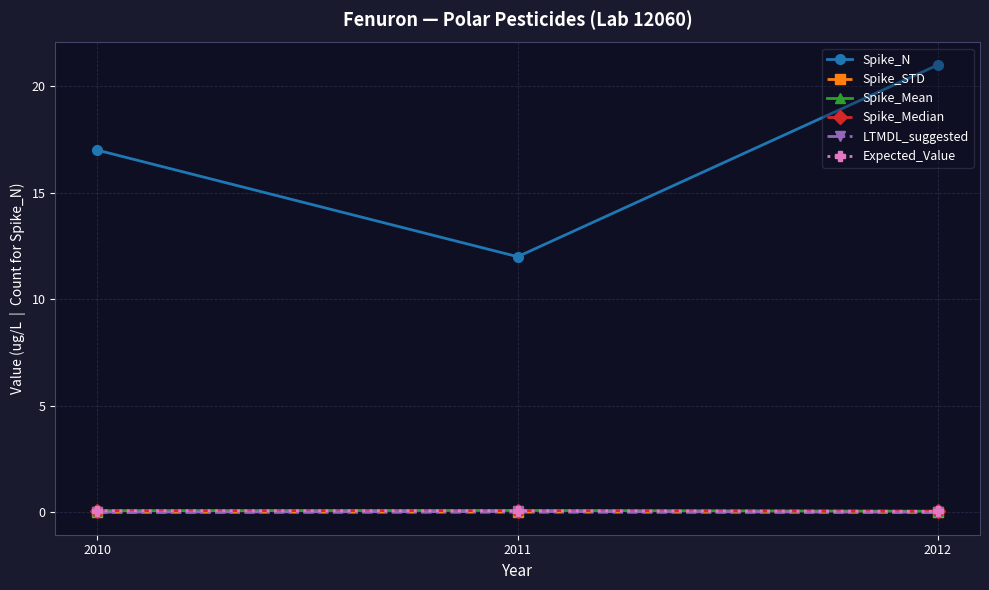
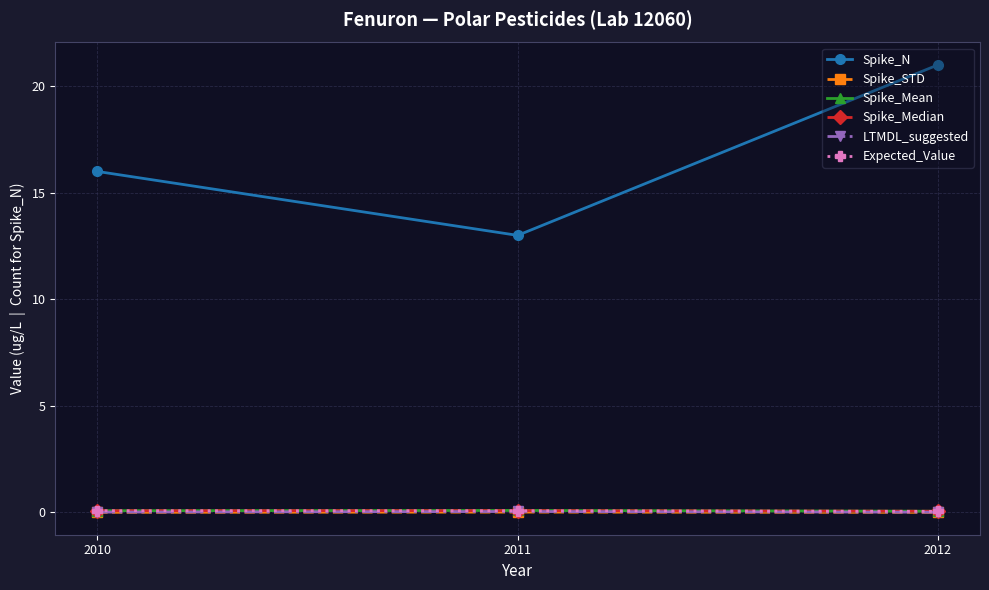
  {
    "Spike_N": {
-     "2010": 17,
-     "2011": 12
+     "2010": 16,
+     "2011": 13
    }
  }
